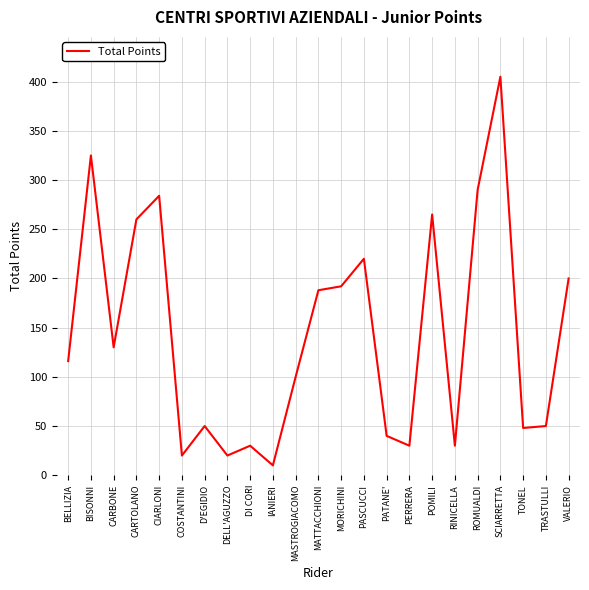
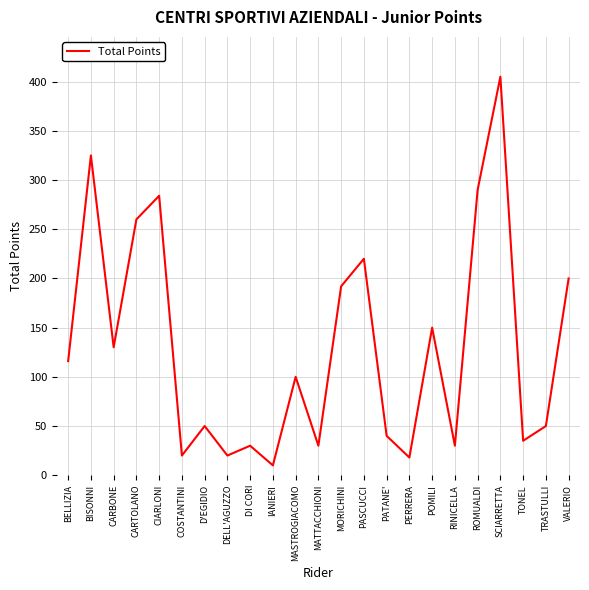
  {
    "BELLIZIA": 120,
    "BISONNI": 330,
    "CARBONE": 130,
    "CARTOLANO": 260,
    "CIARLONI": 280,
    "COSTANTINI": 20,
    "D'EGIDIO": 50,
    "DELL'AGUZZO": 20,
    "DI CORI": 30,
    "IANIERI": 10,
    "MASTROGIACOMO": 100,
-   "MATTACCHIONI": 190,
+   "MATTACCHIONI": 30,
    "MORICHINI": 190,
    "PASCUCCI": 220,
    "PATANE'": 40,
-   "PERRERA": 30,
-   "POMILI": 270,
+   "PERRERA": 20,
+   "POMILI": 150,
    "RINICELLA": 30,
    "ROMUALDI": 290,
    "SCIARRETTA": 410,
-   "TONEL": 50,
+   "TONEL": 40,
    "TRASTULLI": 50,
    "VALERIO": 200
  }
